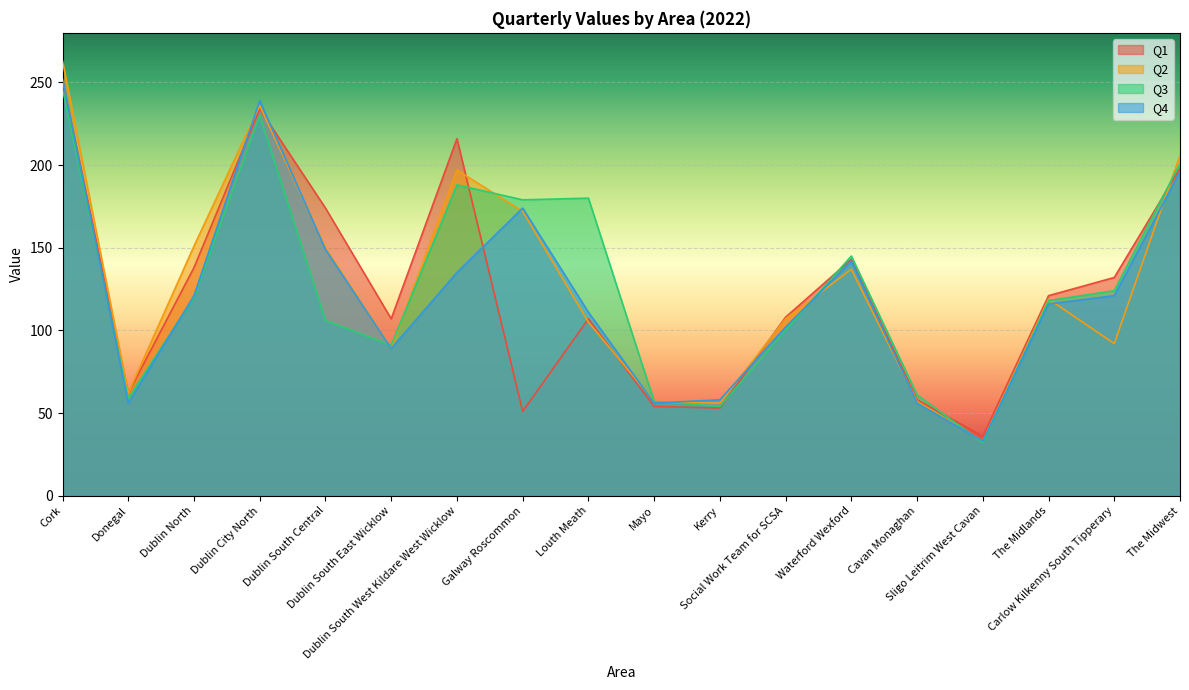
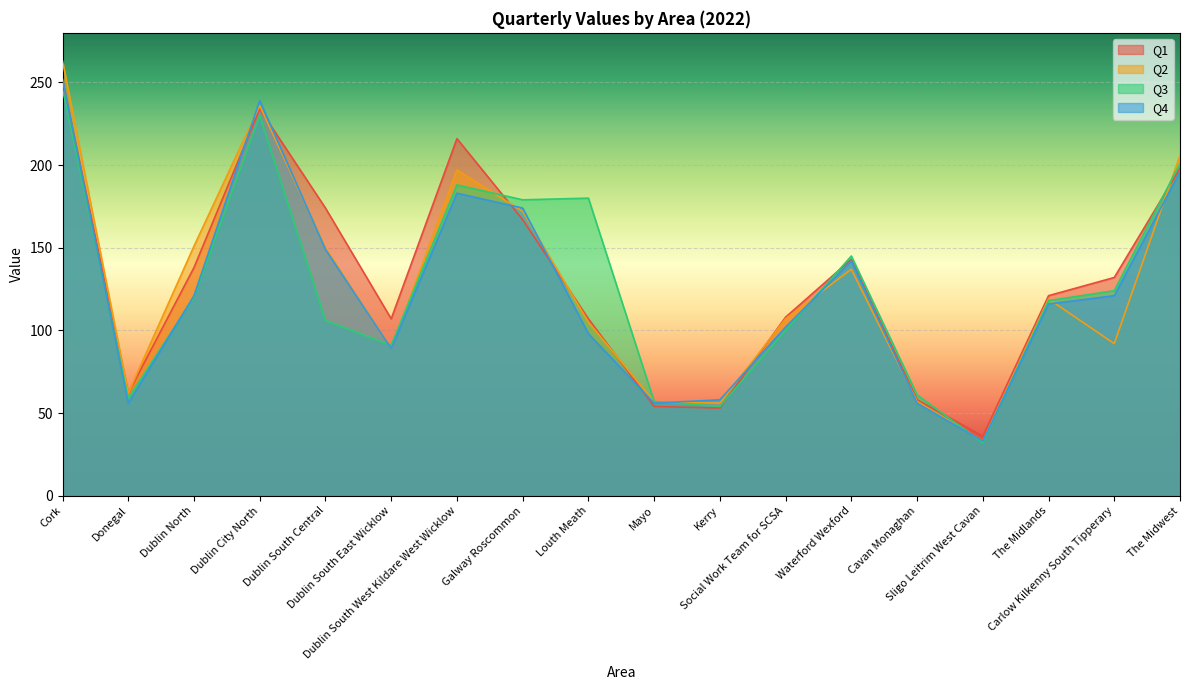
  {
    "Q1": {
      "Dublin North": 138,
      "Dublin City North": 234,
      "Dublin South Central": 174,
      "Dublin South East Wicklow": 107,
      "Dublin South West Kildare West Wicklow": 216,
-     "Galway Roscommon": 51,
+     "Galway Roscommon": 167,
      "Louth Meath": 107,
      "Mayo": 54,
      "Sligo Leitrim West Cavan": 36,
      "The Midlands": 121,
      "Carlow Kilkenny South Tipperary": 132,
      "The Midwest": 198
    },
    "Q2": {
      "Cork": 263,
      "Dublin North": 151,
      "Dublin City North": 236,
      "Dublin South West Kildare West Wicklow": 197,
      "Galway Roscommon": 172,
      "Louth Meath": 105,
      "Kerry": 56,
      "Waterford Wexford": 137,
      "Carlow Kilkenny South Tipperary": 92,
      "The Midwest": 206
    },
    "Q3": {
      "Cork": 246,
      "Donegal": 59,
      "Dublin City North": 230,
      "Dublin South Central": 106,
      "Dublin South East Wicklow": 91,
      "Dublin South West Kildare West Wicklow": 188,
      "Galway Roscommon": 179,
      "Louth Meath": 180,
      "Social Work Team for SCSA": 100,
      "Waterford Wexford": 145,
      "Cavan Monaghan": 61,
      "Carlow Kilkenny South Tipperary": 124,
      "The Midwest": 201
    },
    "Q4": {
      "Donegal": 56,
      "Dublin City North": 239,
-     "Dublin South West Kildare West Wicklow": 135,
+     "Dublin South West Kildare West Wicklow": 183,
      "Galway Roscommon": 174,
-     "Louth Meath": 111,
+     "Louth Meath": 98,
      "Kerry": 58,
      "Social Work Team for SCSA": 102,
      "The Midlands": 116,
      "Carlow Kilkenny South Tipperary": 121,
      "The Midwest": 196
    }
  }
